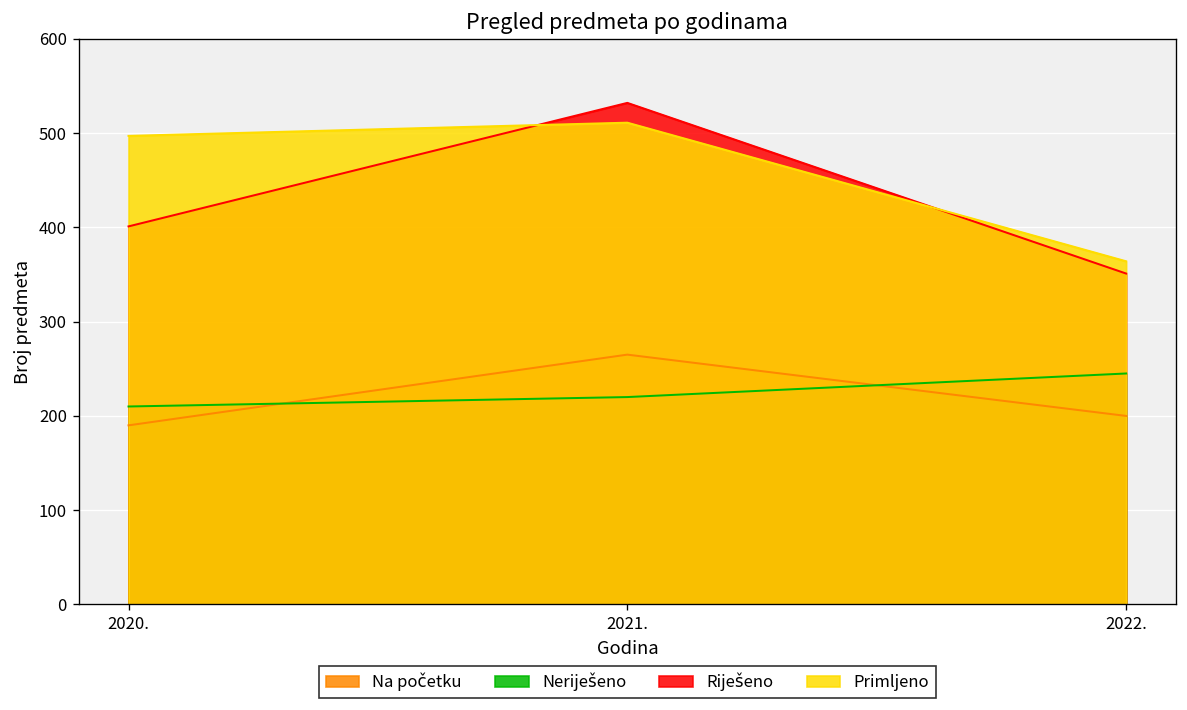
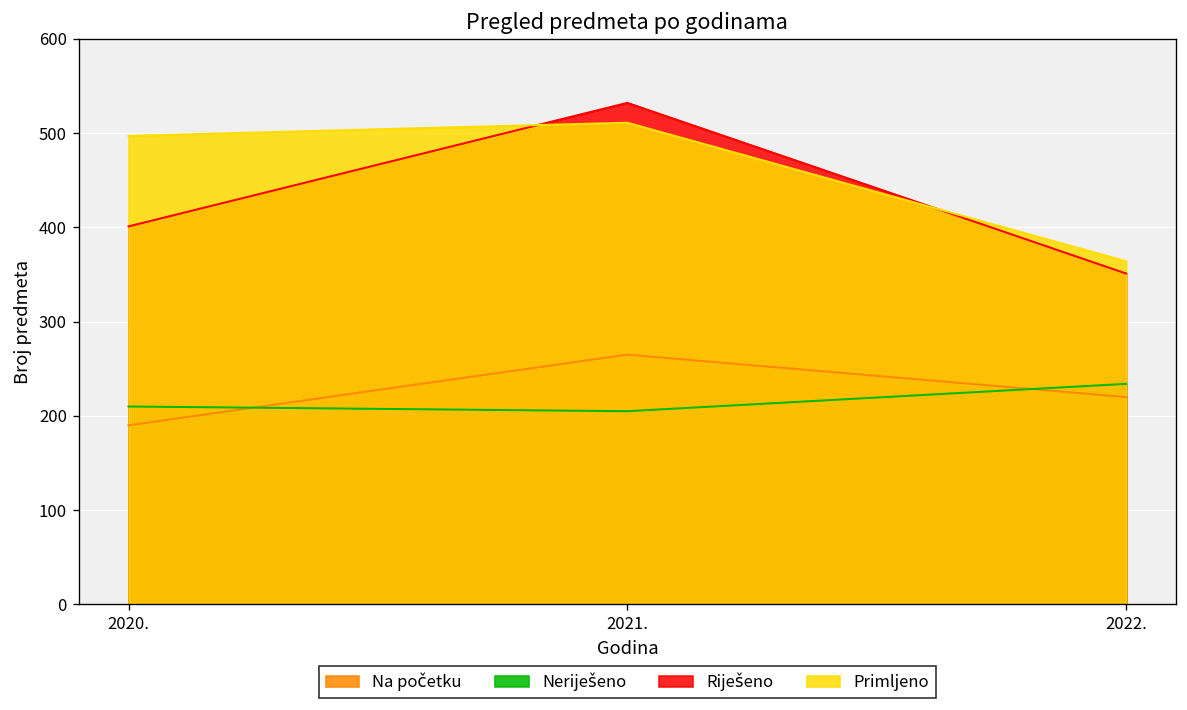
  {
    "Na početku": {
      "2020.": 190,
      "2021.": 270,
-     "2022.": 200
+     "2022.": 220
    },
    "Neriješeno": {
      "2020.": 210,
-     "2021.": 220,
-     "2022.": 250
+     "2021.": 210,
+     "2022.": 230
    },
    "Riješeno": {
      "2020.": 400,
      "2021.": 530,
      "2022.": 350
    },
    "Primljeno": {
      "2020.": 500,
      "2021.": 510,
      "2022.": 360
    }
  }
